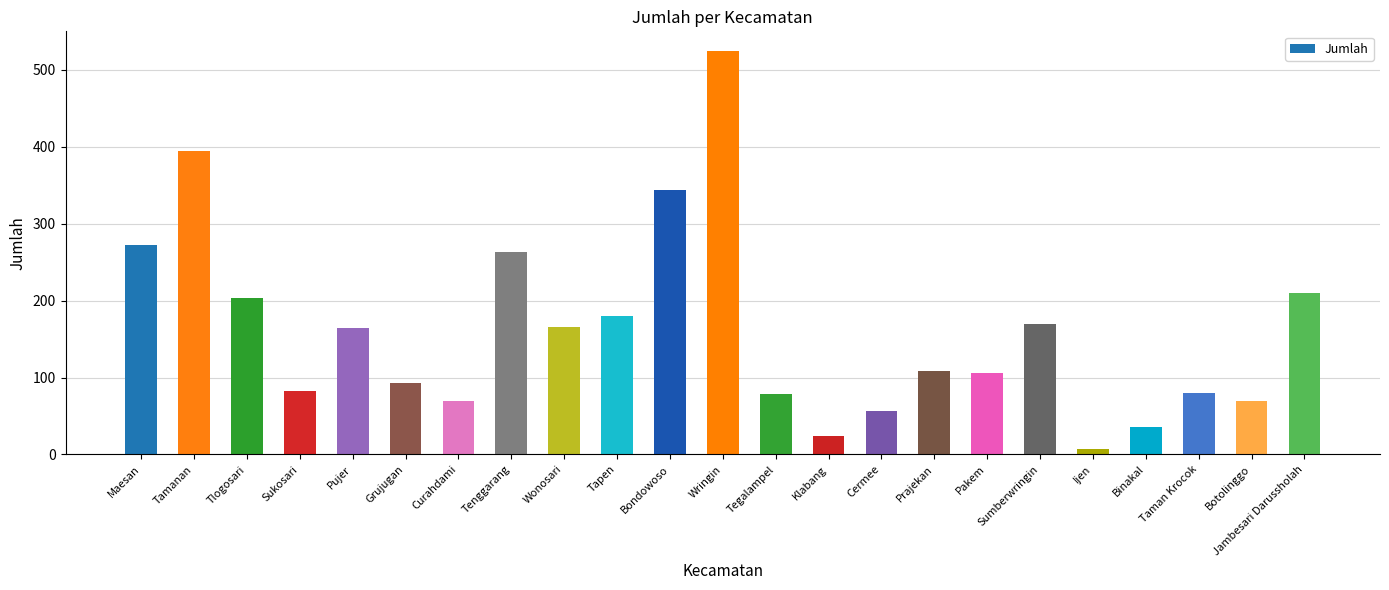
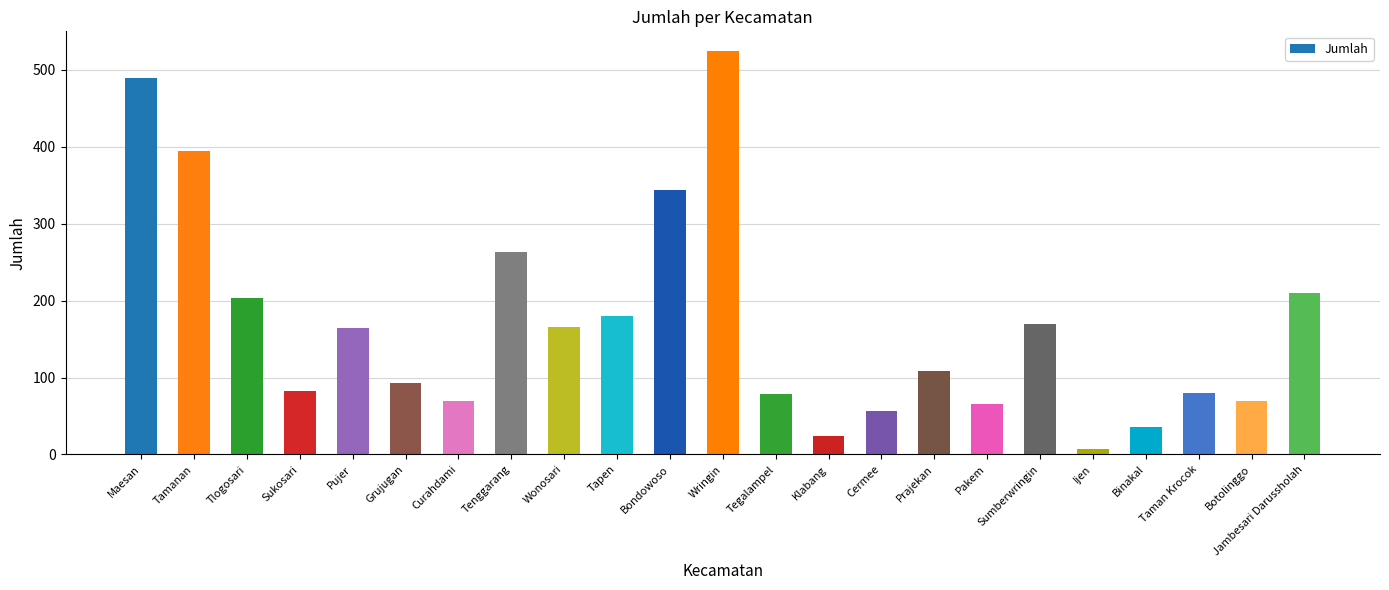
  {
-   "Maesan": 270,
+   "Maesan": 490,
    "Tamanan": 390,
    "Tlogosari": 200,
    "Sukosari": 80,
    "Pujer": 160,
    "Grujugan": 90,
    "Curahdami": 70,
    "Tenggarang": 260,
    "Wonosari": 170,
    "Tapen": 180,
    "Bondowoso": 340,
    "Wringin": 520,
    "Tegalampel": 80,
    "Klabang": 20,
    "Cermee": 60,
    "Prajekan": 110,
-   "Pakem": 110,
+   "Pakem": 70,
    "Sumberwringin": 170,
    "Ijen": 10,
    "Binakal": 40,
    "Taman Krocok": 80,
    "Botolinggo": 70,
    "Jambesari Darussholah": 210
  }
